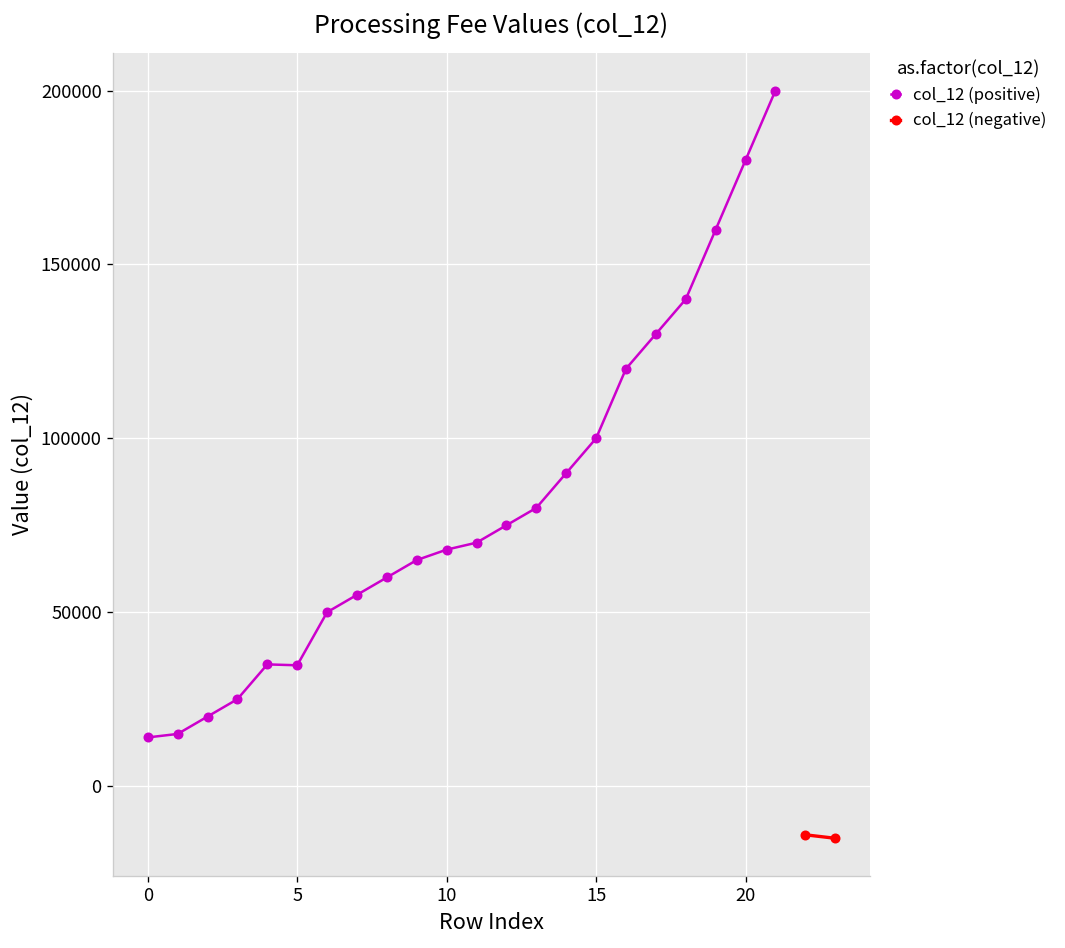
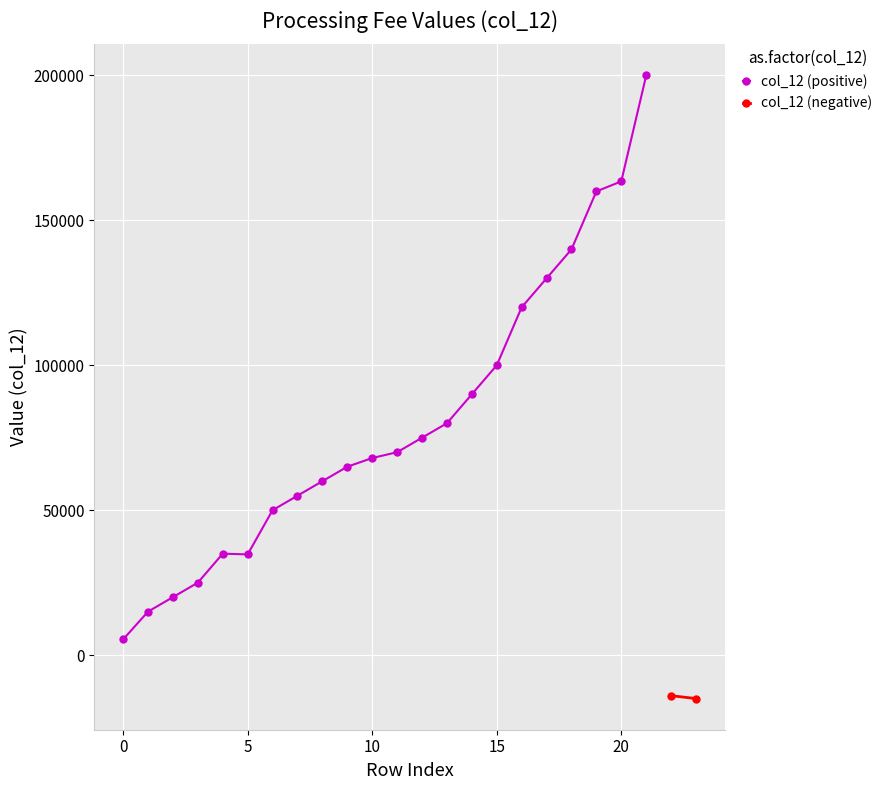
  {
    "col_12 (positive)": {
-     "0": 14000,
+     "0": 5000,
      "5": 35000,
      "10": 68000,
      "15": 100000,
-     "20": 180000
+     "20": 163000
    }
  }
